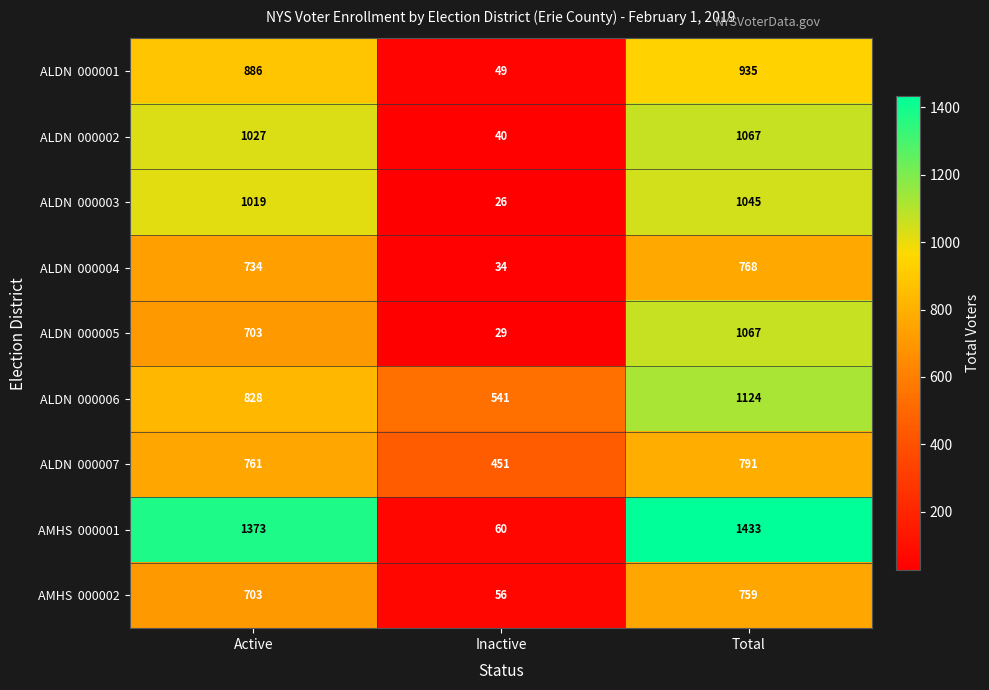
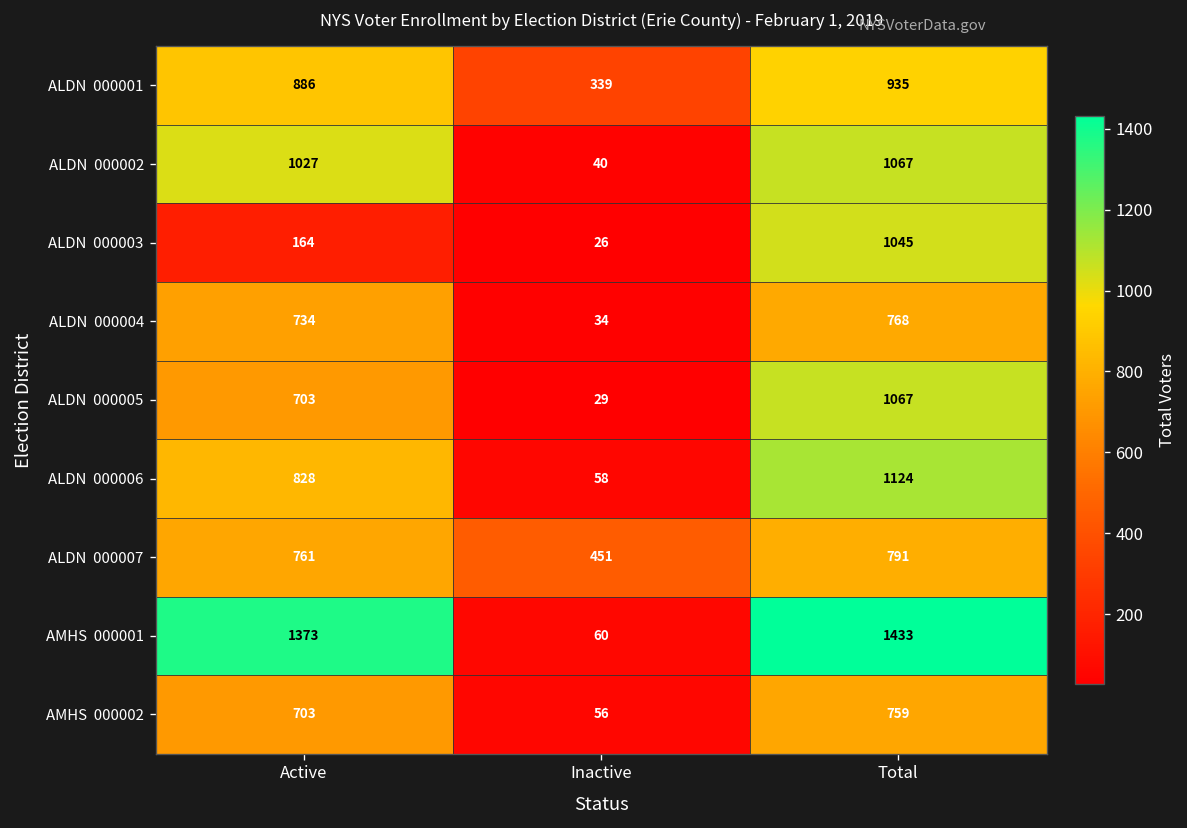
  {
    "ALDN 000001": {
      "Active": 886,
-     "Inactive": 49,
+     "Inactive": 339,
      "Total": 935
    },
    "ALDN 000002": {
      "Active": 1027,
      "Inactive": 40,
      "Total": 1067
    },
    "ALDN 000003": {
-     "Active": 1019,
+     "Active": 164,
      "Inactive": 26,
      "Total": 1045
    },
    "ALDN 000004": {
      "Active": 734,
      "Inactive": 34,
      "Total": 768
    },
    "ALDN 000005": {
      "Active": 703,
      "Inactive": 29,
      "Total": 1067
    },
    "ALDN 000006": {
      "Active": 828,
-     "Inactive": 541,
+     "Inactive": 58,
      "Total": 1124
    },
    "ALDN 000007": {
      "Active": 761,
      "Inactive": 451,
      "Total": 791
    },
    "AMHS 000001": {
      "Active": 1373,
      "Inactive": 60,
      "Total": 1433
    },
    "AMHS 000002": {
      "Active": 703,
      "Inactive": 56,
      "Total": 759
    }
  }
